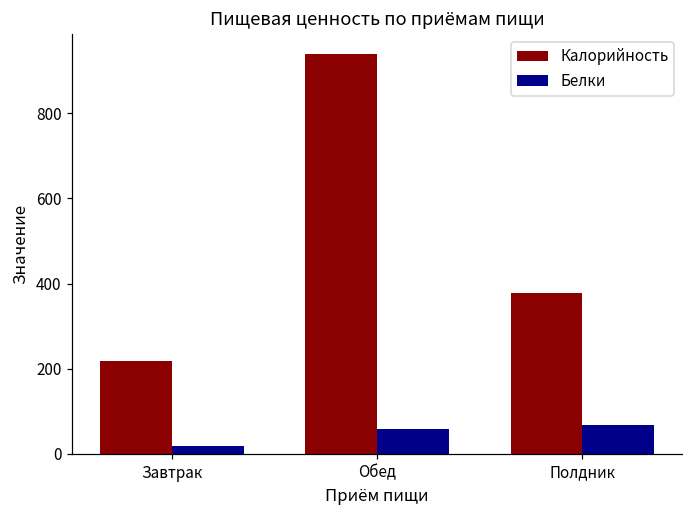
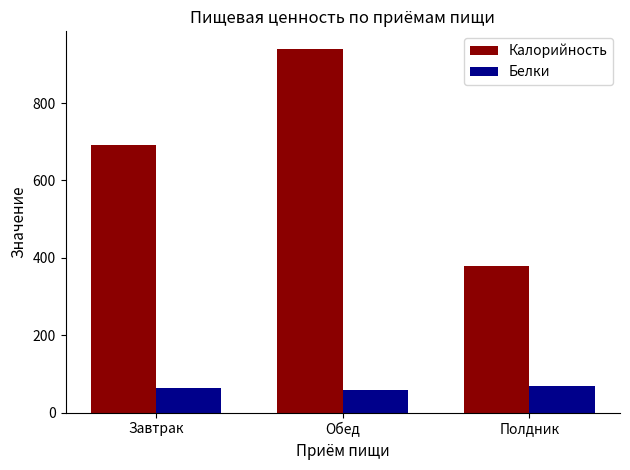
  {
    "Калорийность": {
-     "Завтрак": 220,
+     "Завтрак": 690,
      "Обед": 940,
      "Полдник": 380
    },
    "Белки": {
-     "Завтрак": 20,
+     "Завтрак": 60,
      "Обед": 60,
      "Полдник": 70
    }
  }
